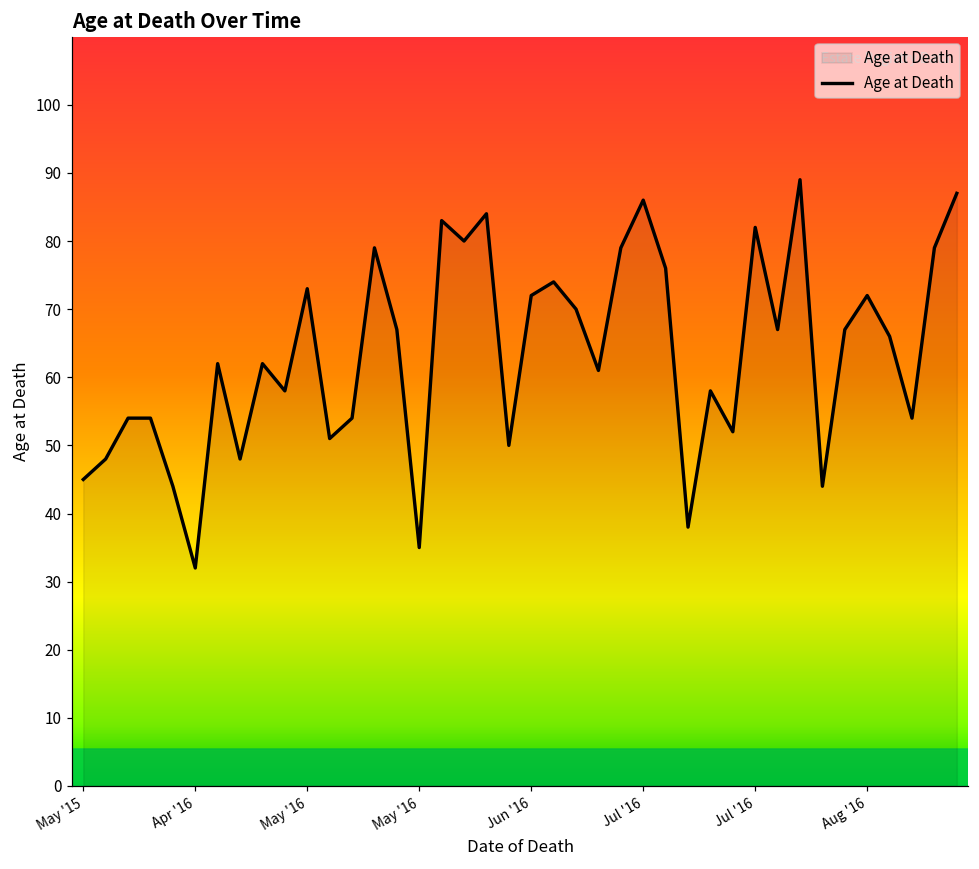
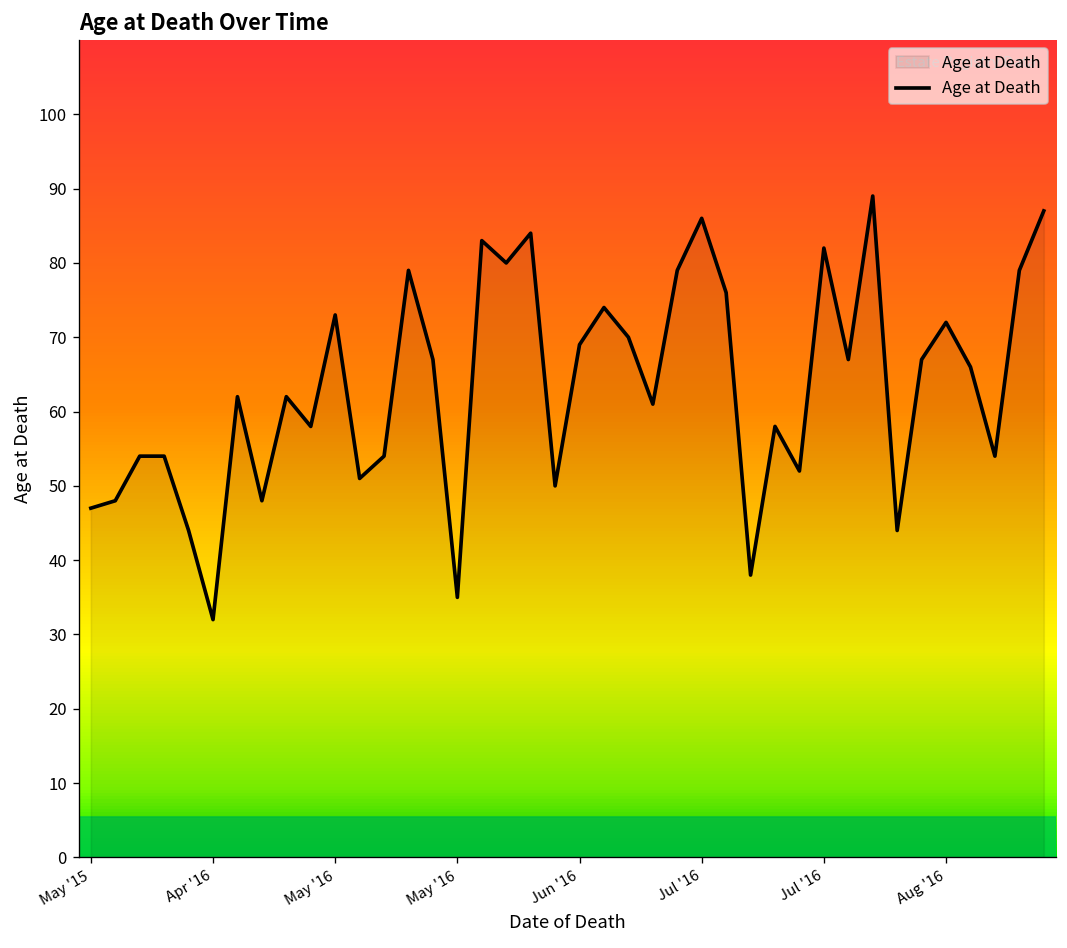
  {
-   "May '15": 45,
+   "May '15": 47,
    "Apr '16": 32,
-   "Jun '16": 72,
+   "Jun '16": 69,
    "Aug '16": 72
  }
